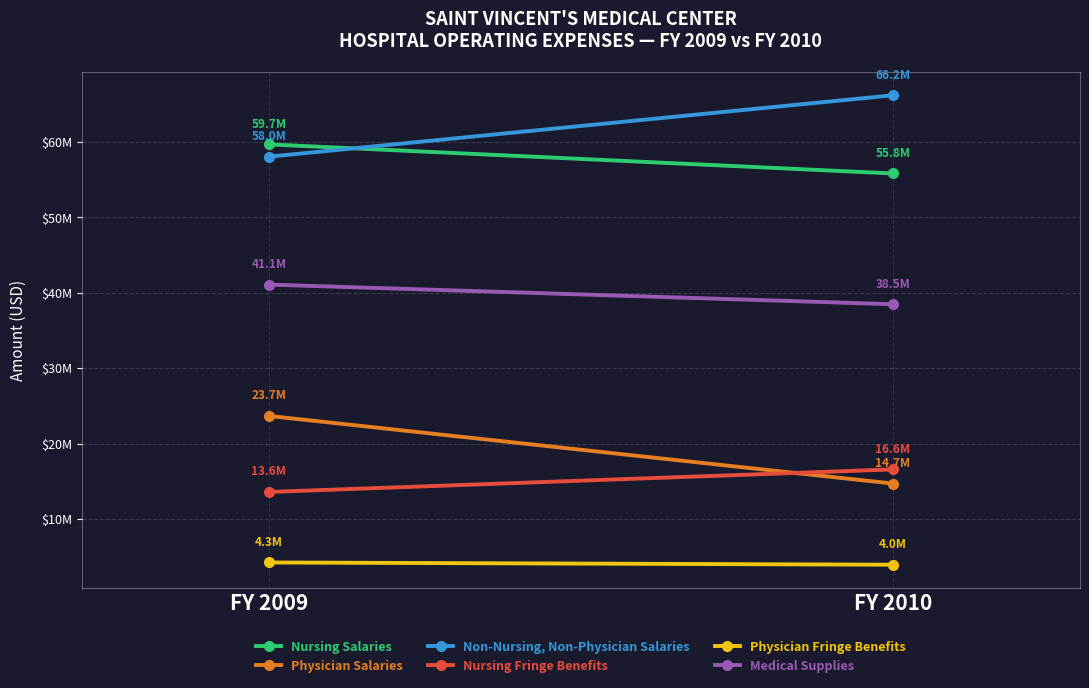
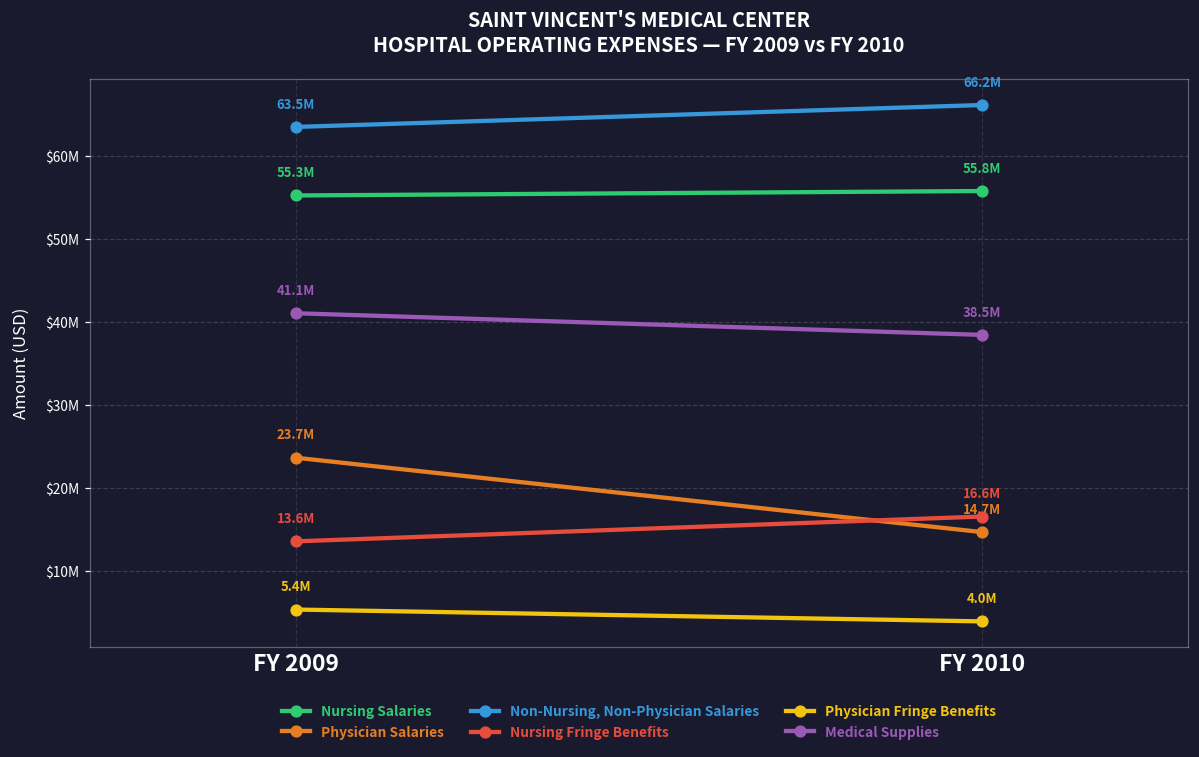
  {
    "Nursing Salaries": {
-     "FY 2009": "59.7M",
+     "FY 2009": "55.3M",
      "FY 2010": "55.8M"
    },
    "Non-Nursing, Non-Physician Salaries": {
-     "FY 2009": "58.0M",
+     "FY 2009": "63.5M",
      "FY 2010": "66.2M"
    },
    "Physician Fringe Benefits": {
-     "FY 2009": "4.3M",
+     "FY 2009": "5.4M",
      "FY 2010": "4.0M"
    },
    "Medical Supplies": {
      "FY 2009": "41.1M",
      "FY 2010": "38.5M"
    }
  }
